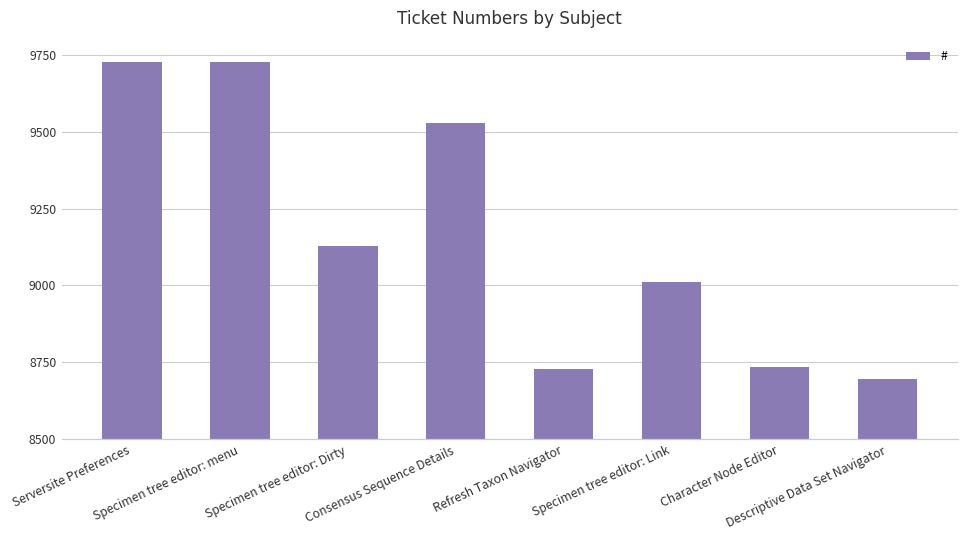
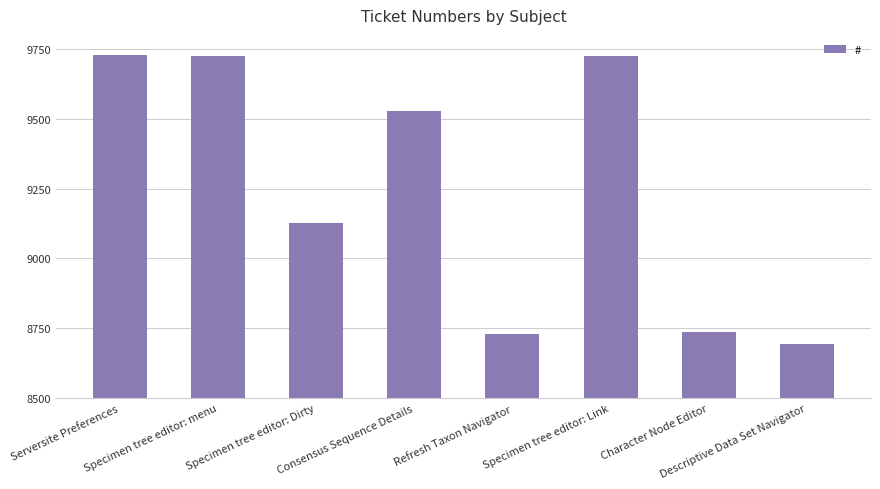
  {
    "Serversite Preferences": 9730,
    "Specimen tree editor: menu": 9730,
    "Specimen tree editor: Dirty": 9130,
    "Consensus Sequence Details": 9530,
    "Refresh Taxon Navigator": 8730,
-   "Specimen tree editor: Link": 9010,
+   "Specimen tree editor: Link": 9720,
    "Character Node Editor": 8740,
    "Descriptive Data Set Navigator": 8700
  }
